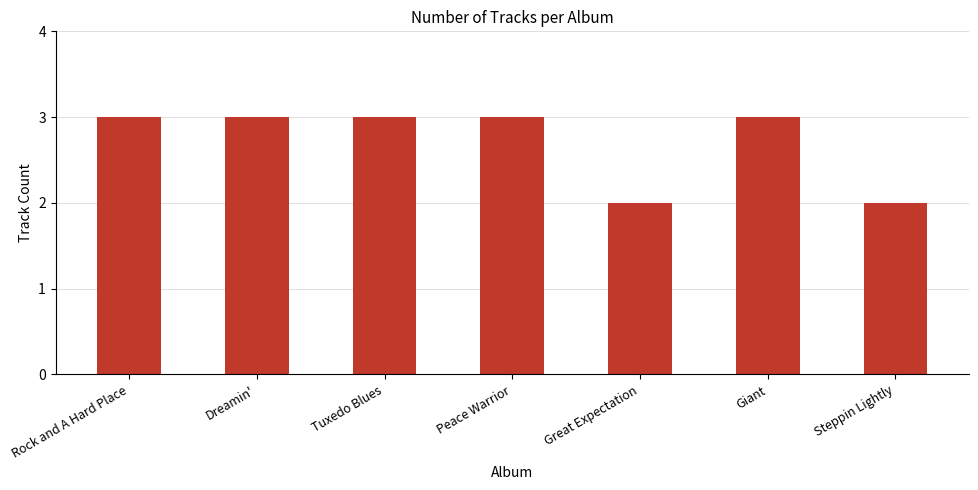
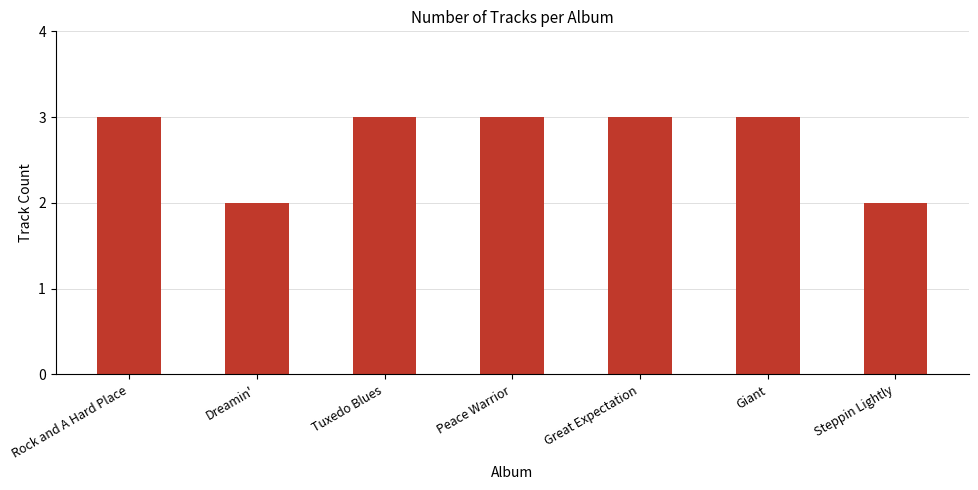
  {
    "Rock and A Hard Place": 3,
-   "Dreamin'": 3,
+   "Dreamin'": 2,
    "Tuxedo Blues": 3,
    "Peace Warrior": 3,
-   "Great Expectation": 2,
+   "Great Expectation": 3,
    "Giant": 3,
    "Steppin Lightly": 2
  }
